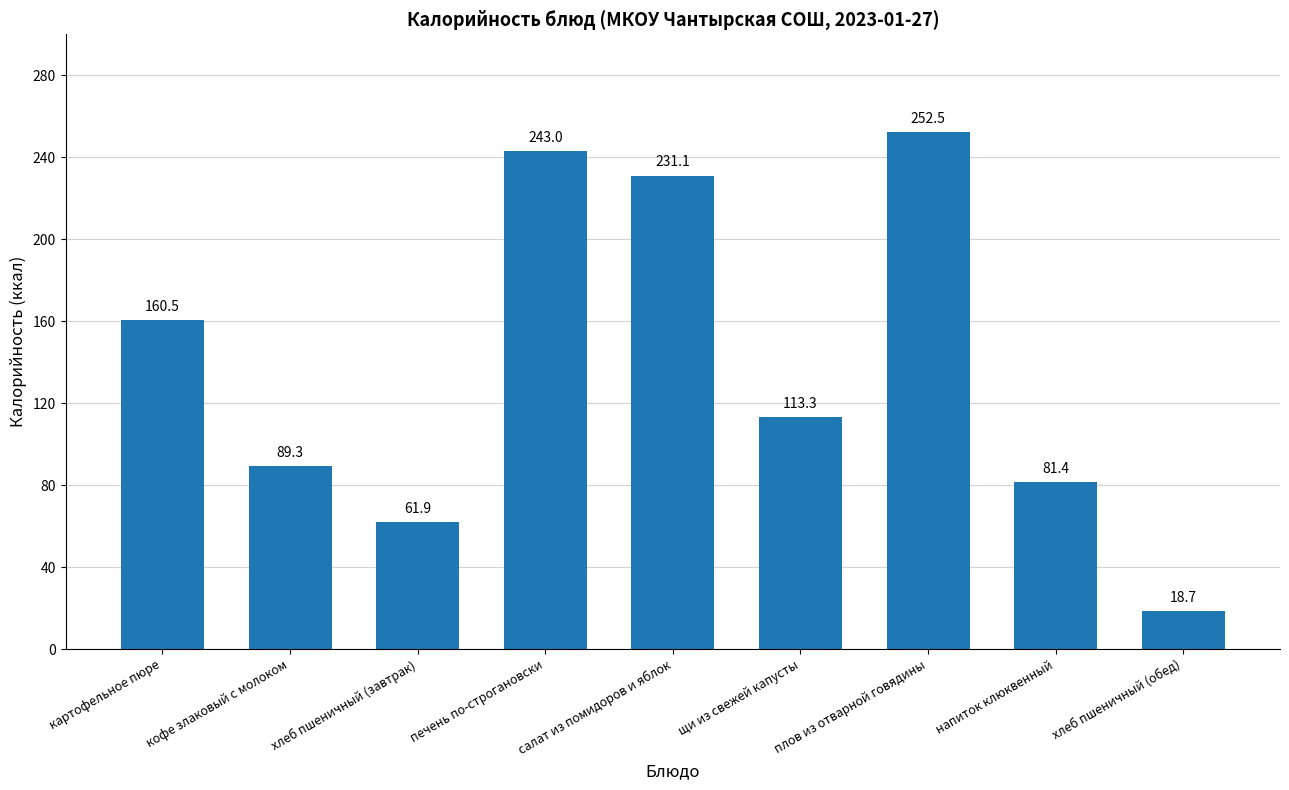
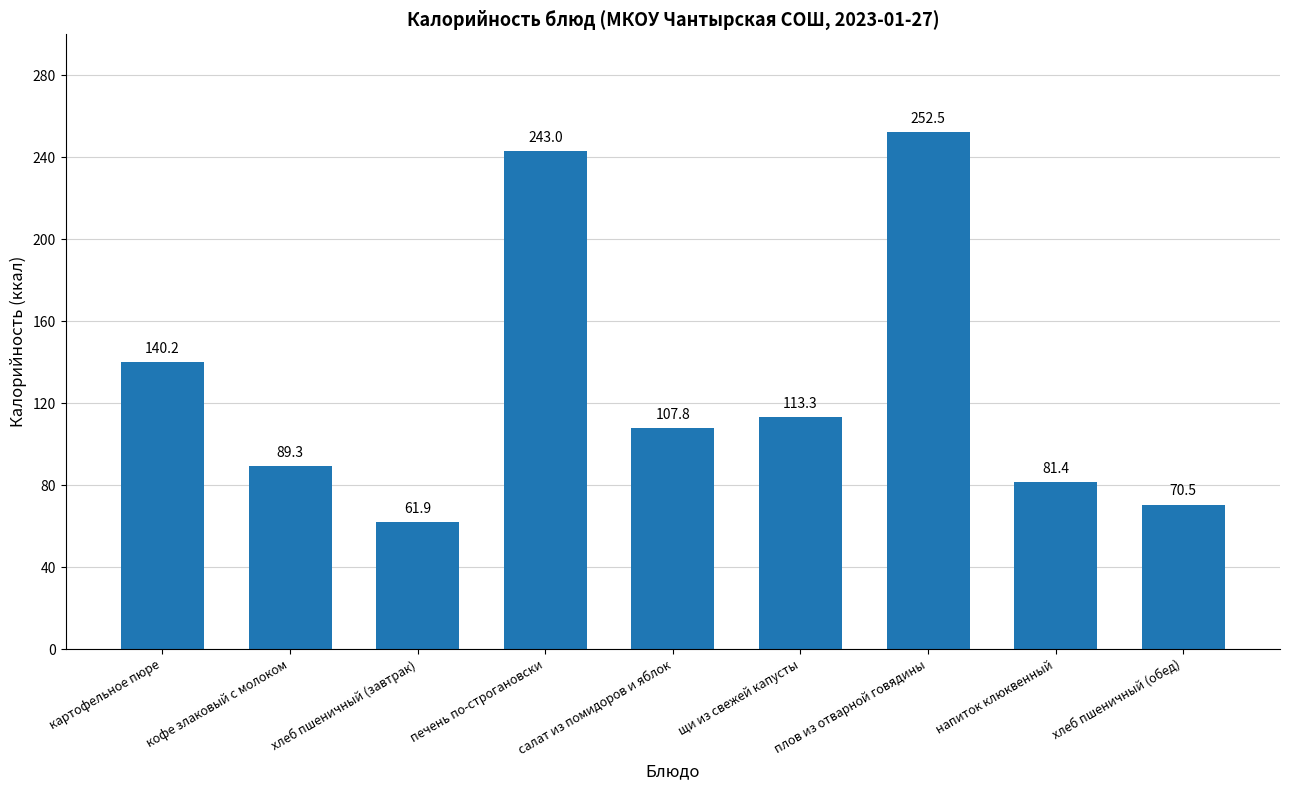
  {
-   "картофельное пюре": 160.5,
+   "картофельное пюре": 140.2,
    "кофе злаковый с молоком": 89.3,
    "хлеб пшеничный (завтрак)": 61.9,
    "печень по-строгановски": 243.0,
-   "салат из помидоров и яблок": 231.1,
+   "салат из помидоров и яблок": 107.8,
    "щи из свежей капусты": 113.3,
    "плов из отварной говядины": 252.5,
    "напиток клюквенный": 81.4,
-   "хлеб пшеничный (обед)": 18.7
+   "хлеб пшеничный (обед)": 70.5
  }
